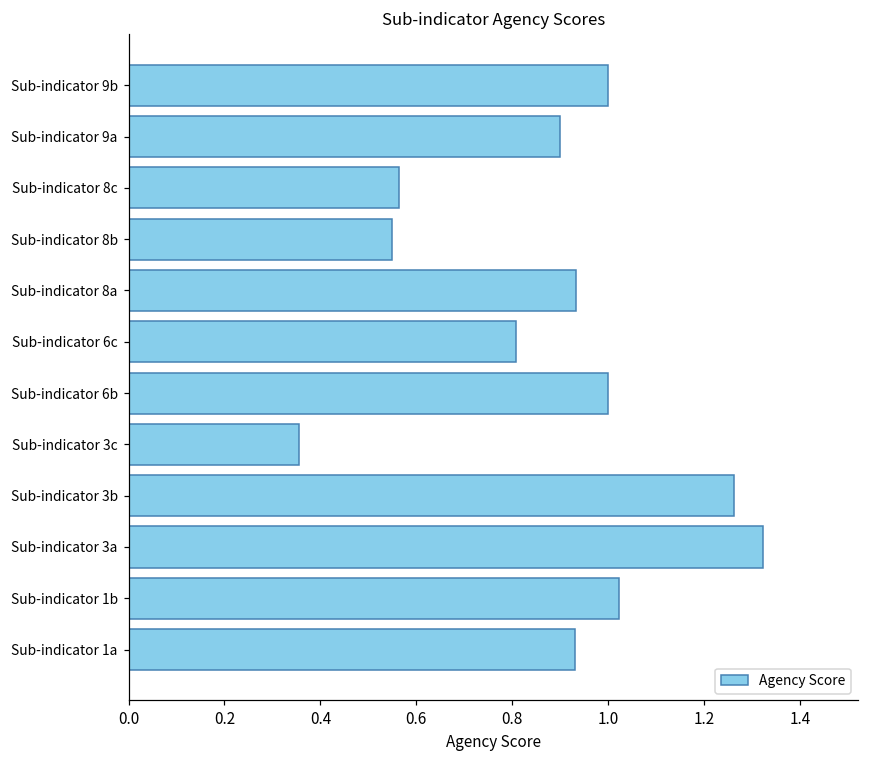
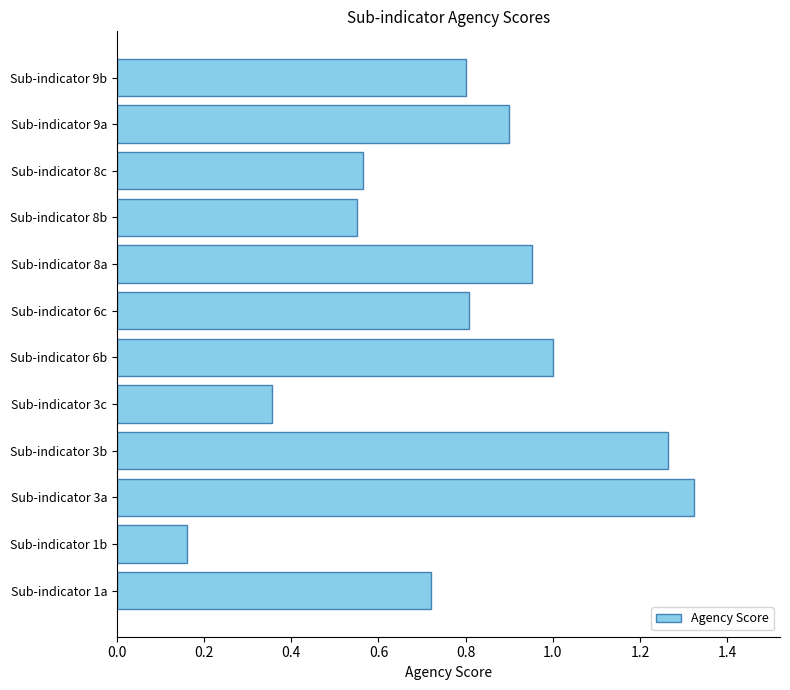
  {
-   "Sub-indicator 9b": 1.0,
+   "Sub-indicator 9b": 0.8,
    "Sub-indicator 9a": 0.90,
    "Sub-indicator 8c": 0.56,
    "Sub-indicator 8b": 0.55,
-   "Sub-indicator 8a": 0.93,
+   "Sub-indicator 8a": 0.95,
    "Sub-indicator 6c": 0.81,
    "Sub-indicator 6b": 1.00,
    "Sub-indicator 3c": 0.36,
    "Sub-indicator 3b": 1.26,
    "Sub-indicator 3a": 1.32,
-   "Sub-indicator 1b": 1.02,
-   "Sub-indicator 1a": 0.93
+   "Sub-indicator 1b": 0.16,
+   "Sub-indicator 1a": 0.72
  }
